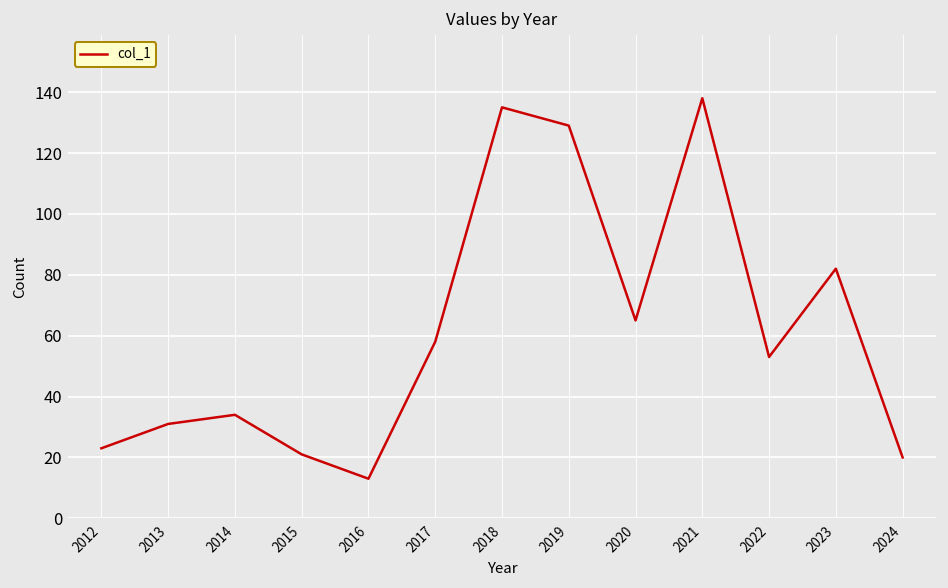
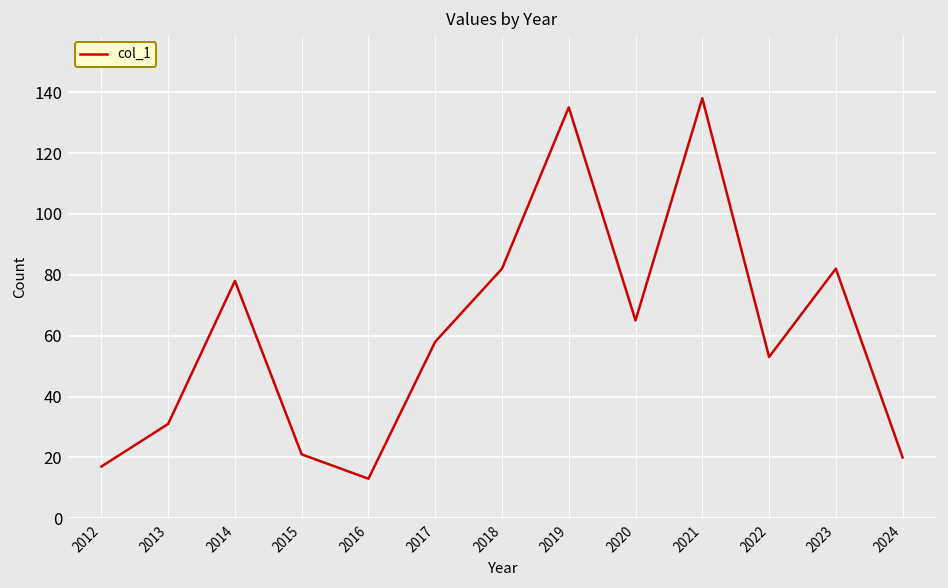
  {
-   "2012": 23,
+   "2012": 17,
    "2013": 31,
-   "2014": 34,
+   "2014": 78,
    "2015": 21,
    "2016": 13,
    "2017": 58,
-   "2018": 135,
-   "2019": 129,
+   "2018": 82,
+   "2019": 135,
    "2020": 65,
    "2021": 138,
    "2022": 53,
    "2023": 82,
    "2024": 20
  }
